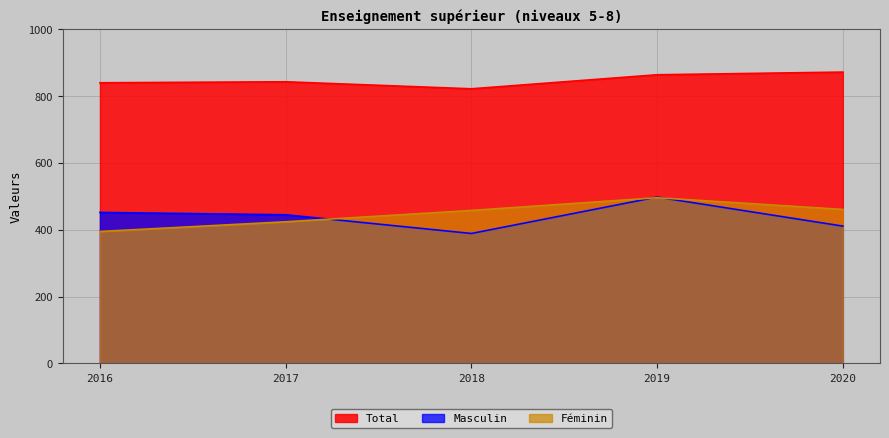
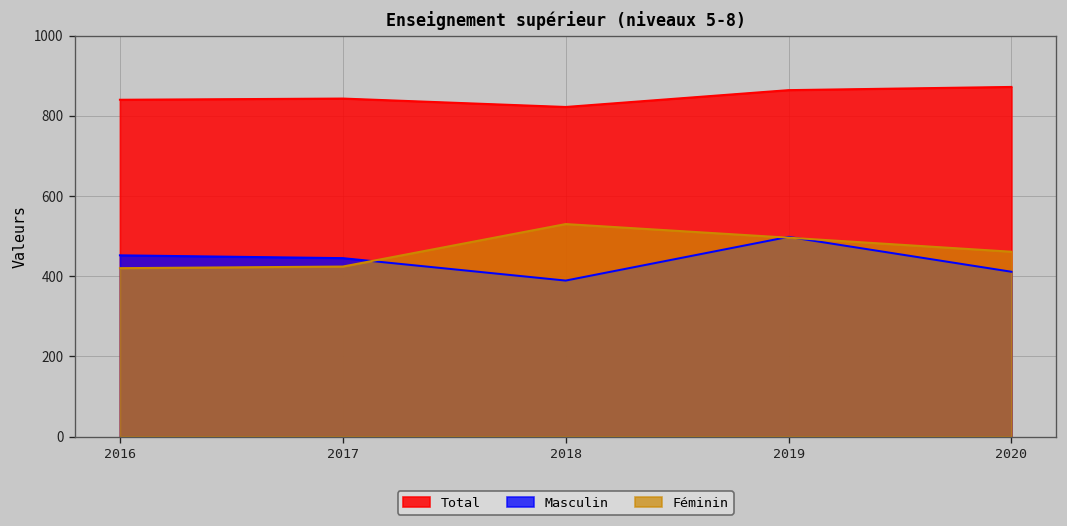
  {
    "Total": {
      "2016": 840,
      "2017": 840,
      "2018": 820,
      "2019": 860,
      "2020": 870
    },
    "Masculin": {
      "2016": 450,
      "2017": 450,
      "2018": 390,
      "2020": 410
    },
    "Féminin": {
-     "2016": 400,
+     "2016": 420,
      "2017": 420,
-     "2018": 460,
+     "2018": 530,
      "2020": 460
    }
  }
